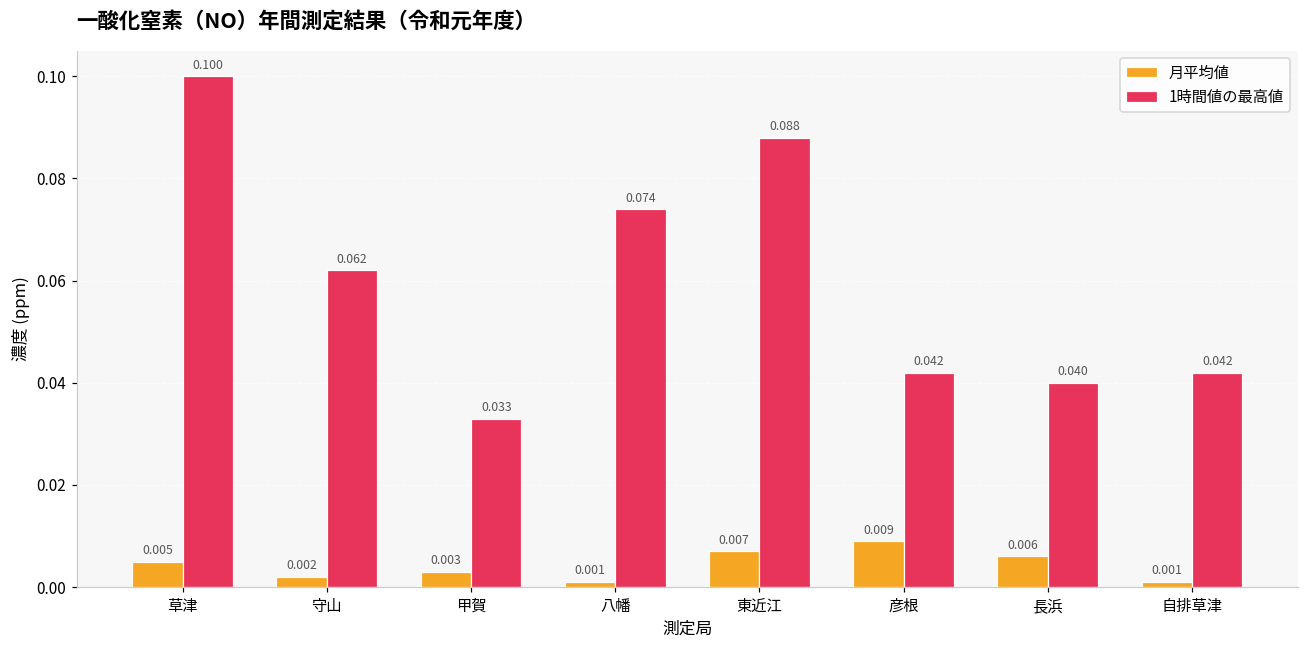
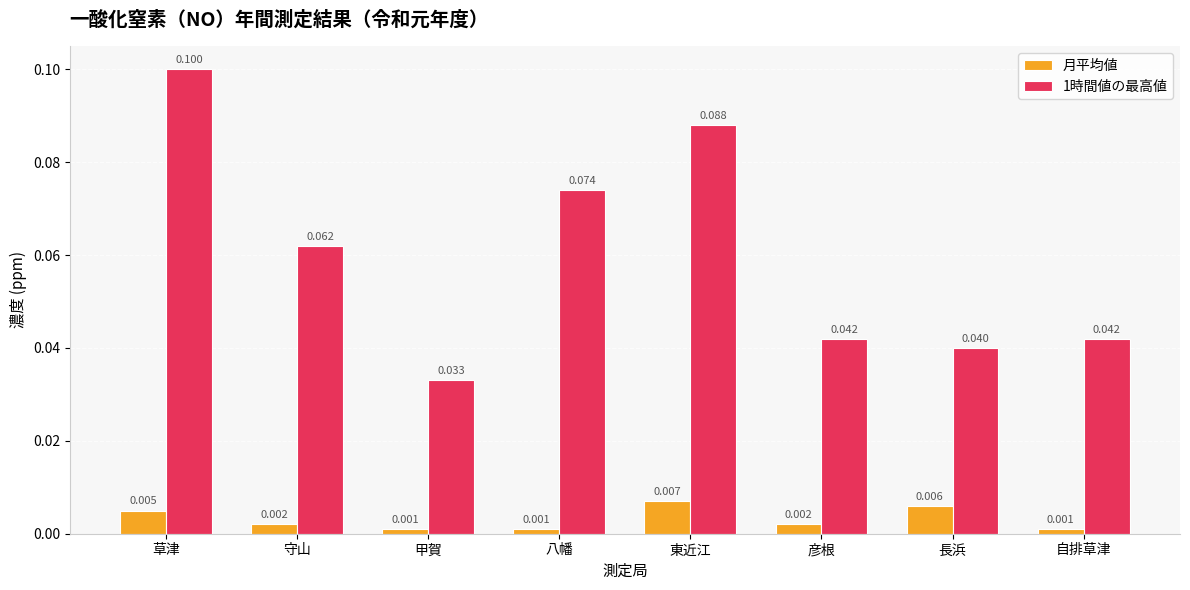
  {
    "月平均値": {
      "草津": 0.005,
      "守山": 0.002,
-     "甲賀": 0.003,
+     "甲賀": 0.001,
      "八幡": 0.001,
      "東近江": 0.007,
-     "彦根": 0.009,
+     "彦根": 0.002,
      "長浜": 0.006,
      "自排草津": 0.001
    },
    "1時間値の最高値": {
      "草津": 0.100,
      "守山": 0.062,
      "甲賀": 0.033,
      "八幡": 0.074,
      "東近江": 0.088,
      "彦根": 0.042,
      "長浜": 0.040,
      "自排草津": 0.042
    }
  }
